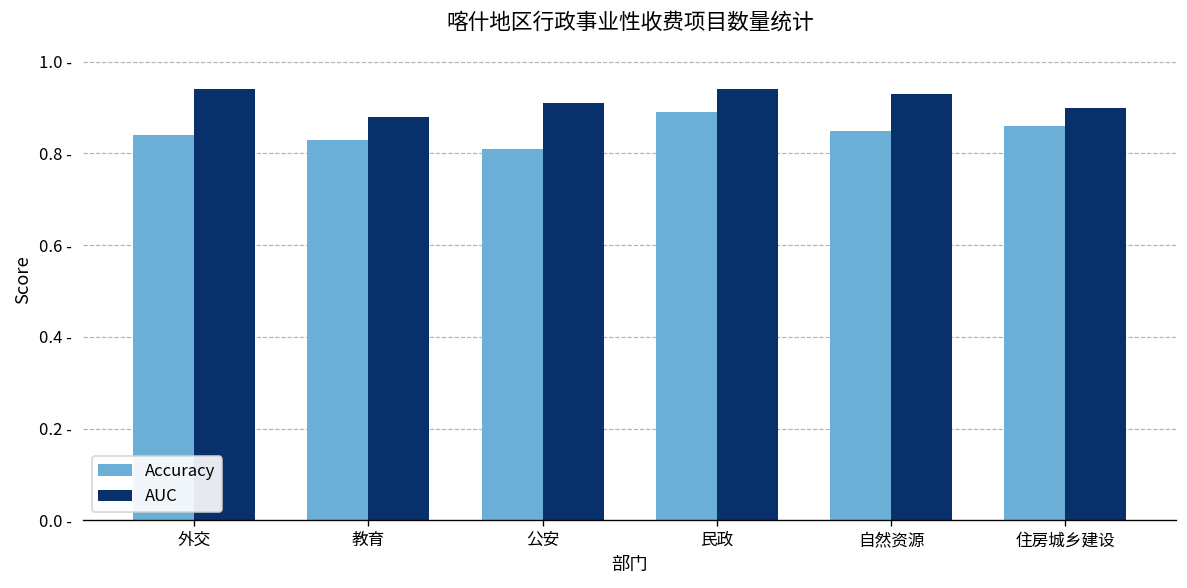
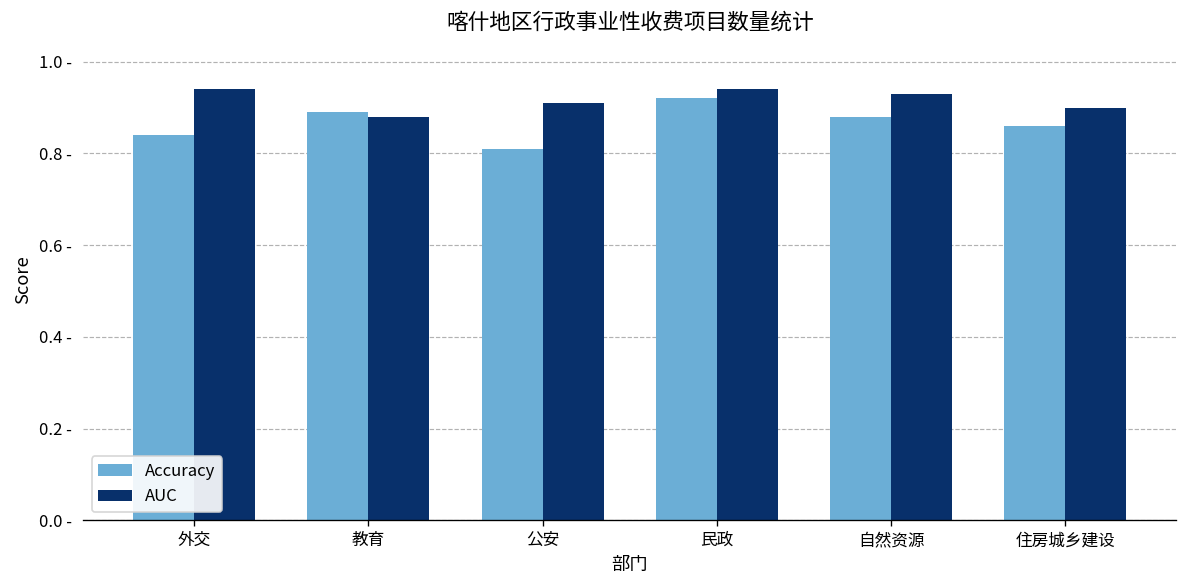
  {
    "Accuracy": {
      "外交": "0.84 -",
-     "教育": "0.83 -",
+     "教育": "0.89 -",
      "公安": "0.81 -",
-     "民政": "0.89 -",
-     "自然资源": "0.85 -",
+     "民政": "0.92 -",
+     "自然资源": "0.88 -",
      "住房城乡建设": "0.86 -"
    },
    "AUC": {
      "外交": "0.94 -",
      "教育": "0.88 -",
      "公安": "0.91 -",
      "民政": "0.94 -",
      "自然资源": "0.93 -",
      "住房城乡建设": "0.90 -"
    }
  }
